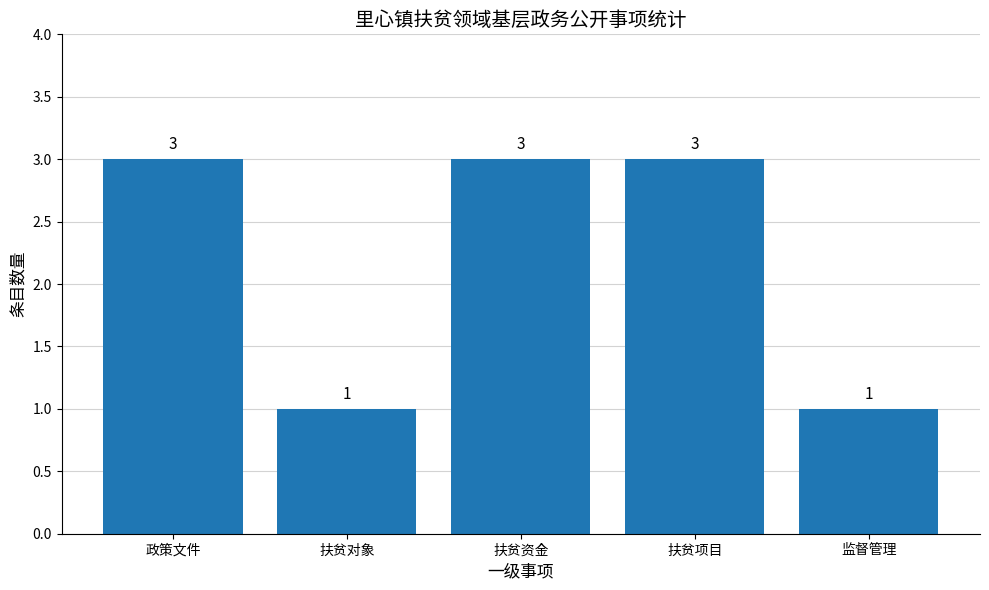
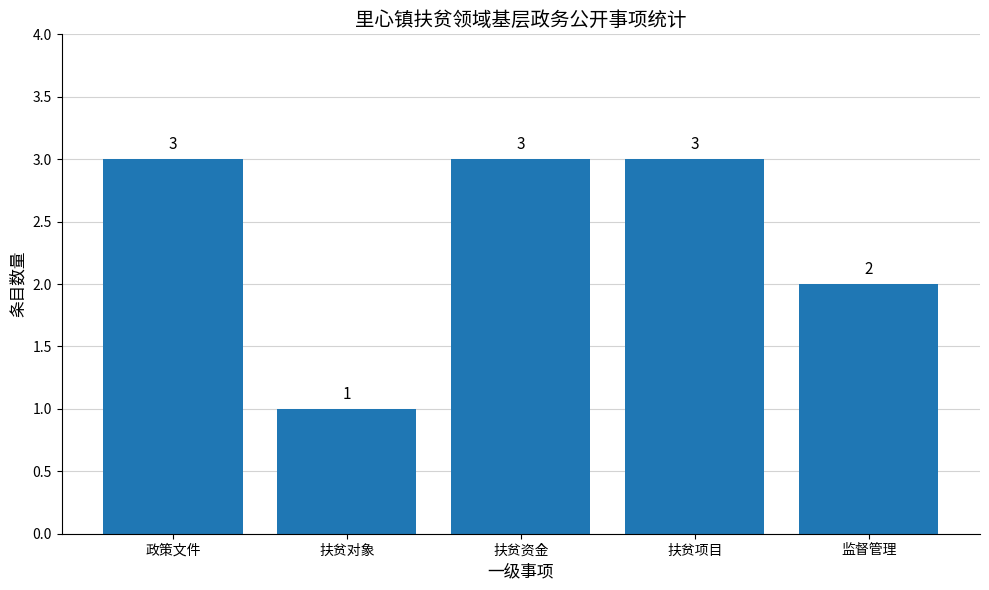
  {
    "政策文件": 3,
    "扶贫对象": 1,
    "扶贫资金": 3,
    "扶贫项目": 3,
-   "监督管理": 1
+   "监督管理": 2
  }
